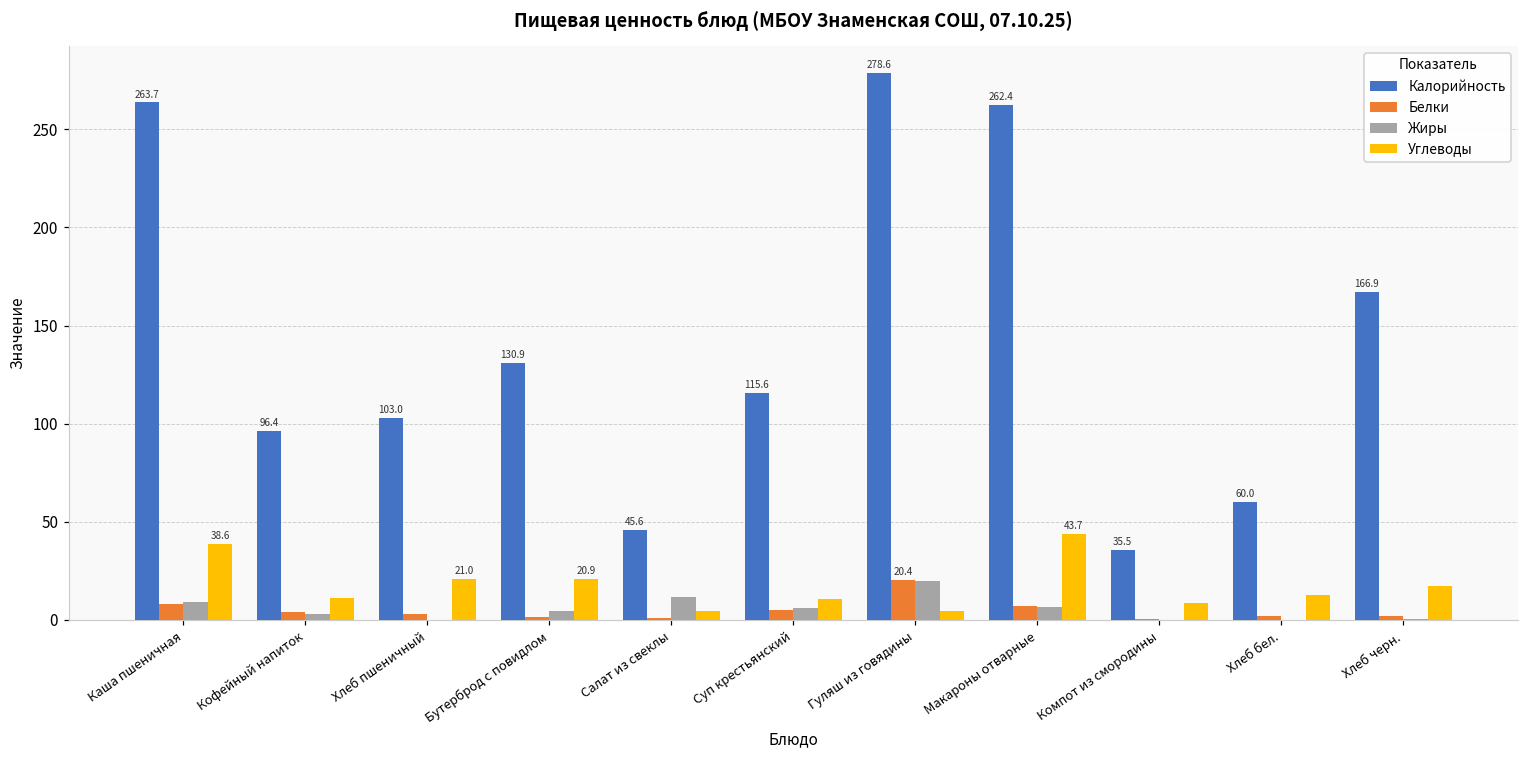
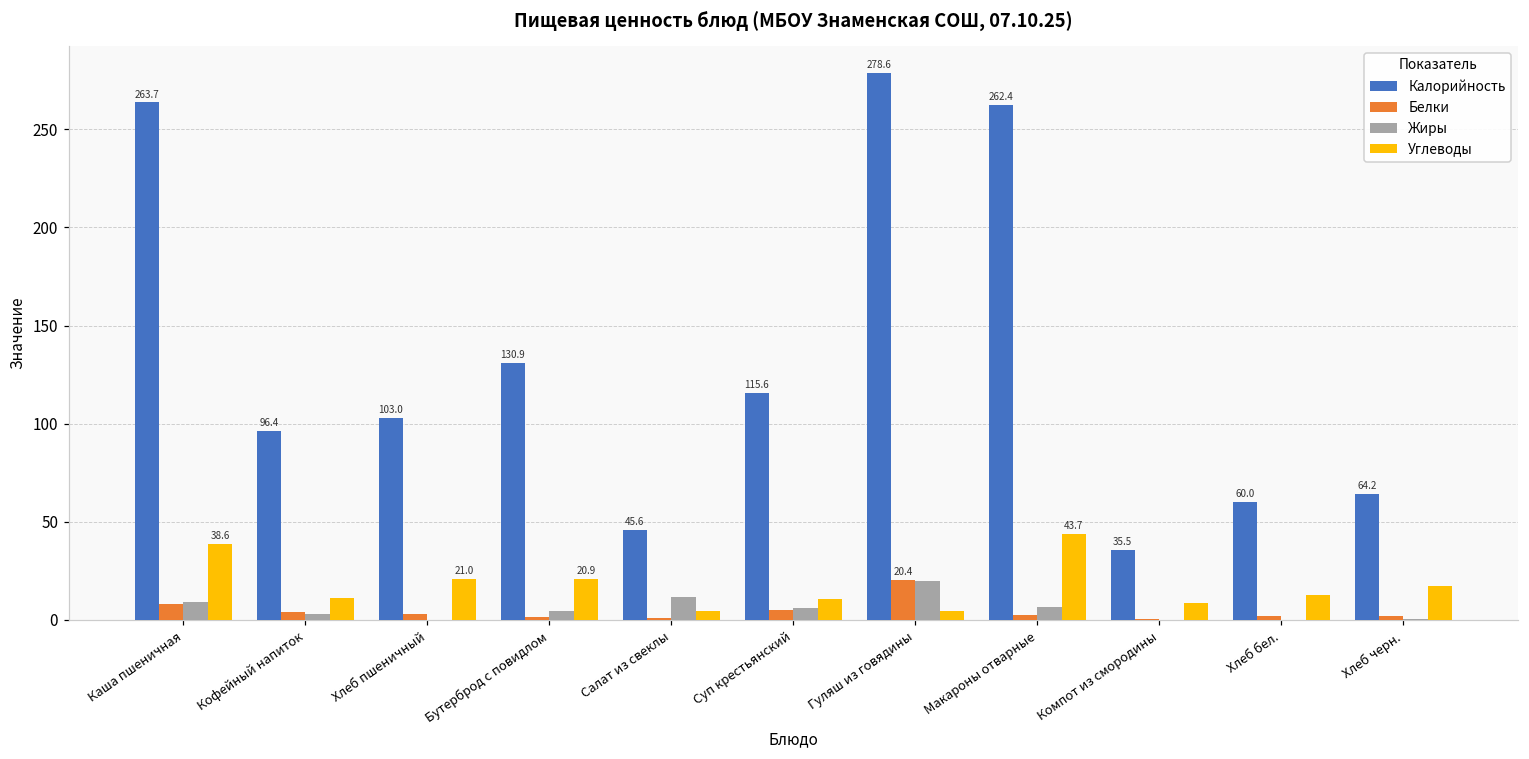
  {
    "Калорийность": {
      "Каша пшеничная": 263.7,
      "Кофейный напиток": 96.4,
      "Хлеб пшеничный": 103.0,
      "Бутерброд с повидлом": 130.9,
      "Салат из свеклы": 45.6,
      "Суп крестьянский": 115.6,
      "Гуляш из говядины": 278.6,
      "Макароны отварные": 262.4,
      "Компот из смородины": 35.5,
      "Хлеб бел.": 60.0,
-     "Хлеб черн.": 166.9
+     "Хлеб черн.": 64.2
    },
    "Белки": {
      "Каша пшеничная": 8,
      "Кофейный напиток": 4,
      "Хлеб пшеничный": 3,
      "Бутерброд с повидлом": 2,
      "Суп крестьянский": 5,
-     "Макароны отварные": 7,
+     "Макароны отварные": 2,
      "Хлеб бел.": 2,
      "Хлеб черн.": 2
    },
    "Жиры": {
      "Каша пшеничная": 9,
      "Кофейный напиток": 3,
      "Хлеб пшеничный": 0,
      "Бутерброд с повидлом": 5,
      "Салат из свеклы": 12,
      "Суп крестьянский": 6,
      "Гуляш из говядины": 20,
      "Макароны отварные": 7
    },
    "Углеводы": {
      "Каша пшеничная": 38.6,
      "Хлеб пшеничный": 21.0,
      "Бутерброд с повидлом": 20.9,
      "Макароны отварные": 43.7
    }
  }
